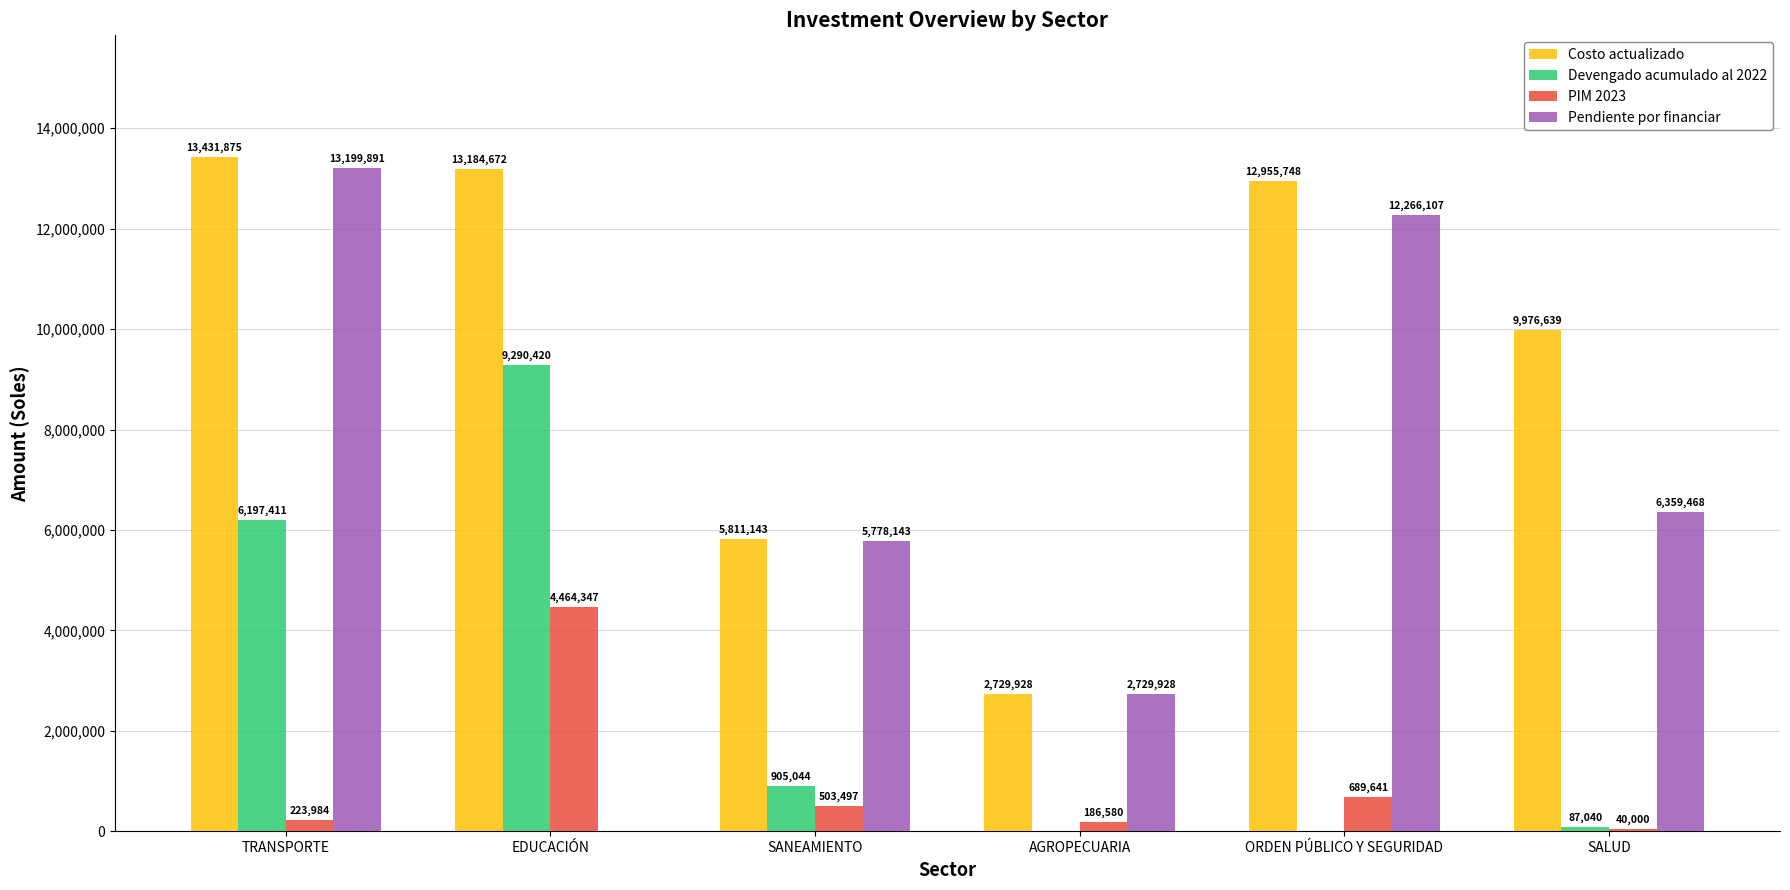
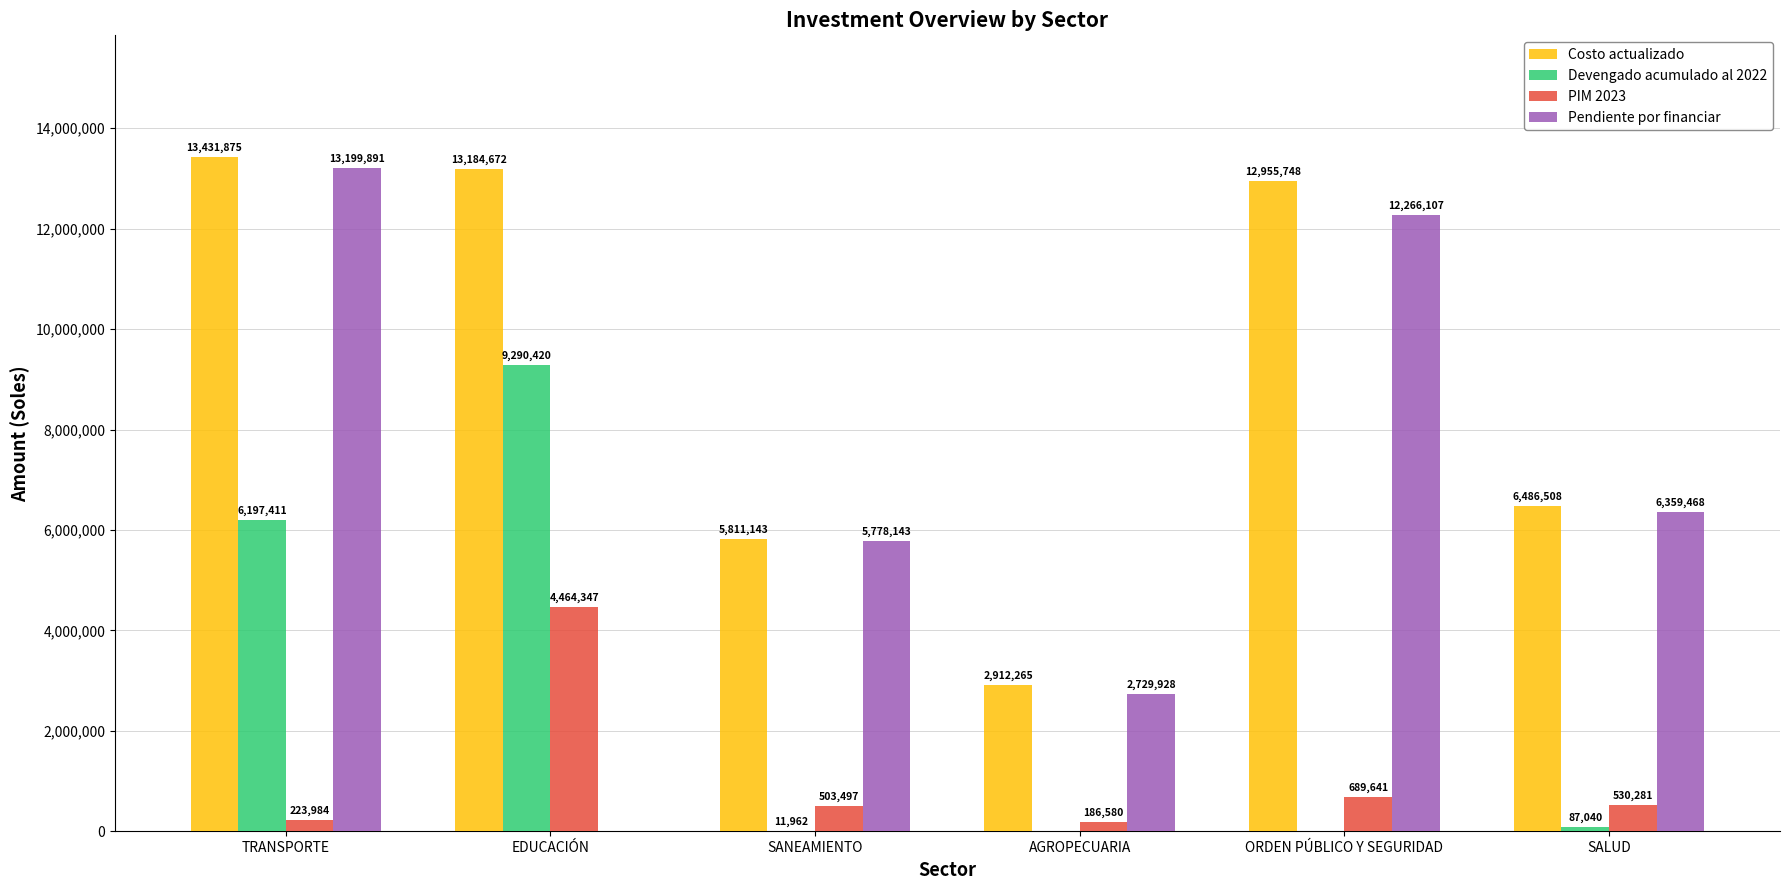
  {
    "Costo actualizado": {
      "TRANSPORTE": "13,431,875",
      "EDUCACIÓN": "13,184,672",
      "SANEAMIENTO": "5,811,143",
-     "AGROPECUARIA": "2,729,928",
+     "AGROPECUARIA": "2,912,265",
      "ORDEN PÚBLICO Y SEGURIDAD": "12,955,748",
-     "SALUD": "9,976,639"
+     "SALUD": "6,486,508"
    },
    "Devengado acumulado al 2022": {
      "TRANSPORTE": "6,197,411",
      "EDUCACIÓN": "9,290,420",
-     "SANEAMIENTO": "905,044",
+     "SANEAMIENTO": "11,962",
      "SALUD": "87,040"
    },
    "PIM 2023": {
      "TRANSPORTE": "223,984",
      "EDUCACIÓN": "4,464,347",
      "SANEAMIENTO": "503,497",
      "AGROPECUARIA": "186,580",
      "ORDEN PÚBLICO Y SEGURIDAD": "689,641",
-     "SALUD": "40,000"
+     "SALUD": "530,281"
    },
    "Pendiente por financiar": {
      "TRANSPORTE": "13,199,891",
      "SANEAMIENTO": "5,778,143",
      "AGROPECUARIA": "2,729,928",
      "ORDEN PÚBLICO Y SEGURIDAD": "12,266,107",
      "SALUD": "6,359,468"
    }
  }
